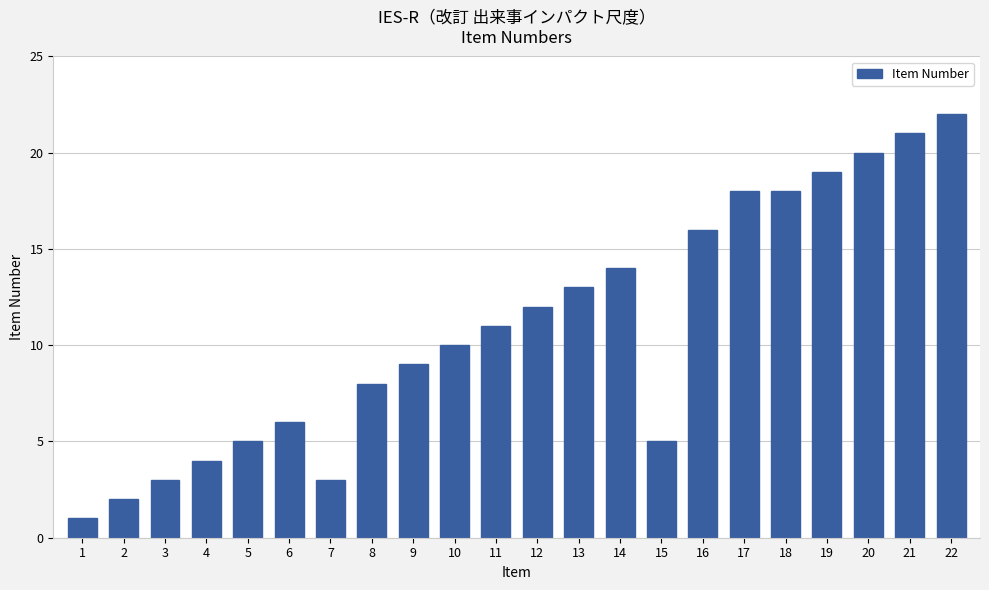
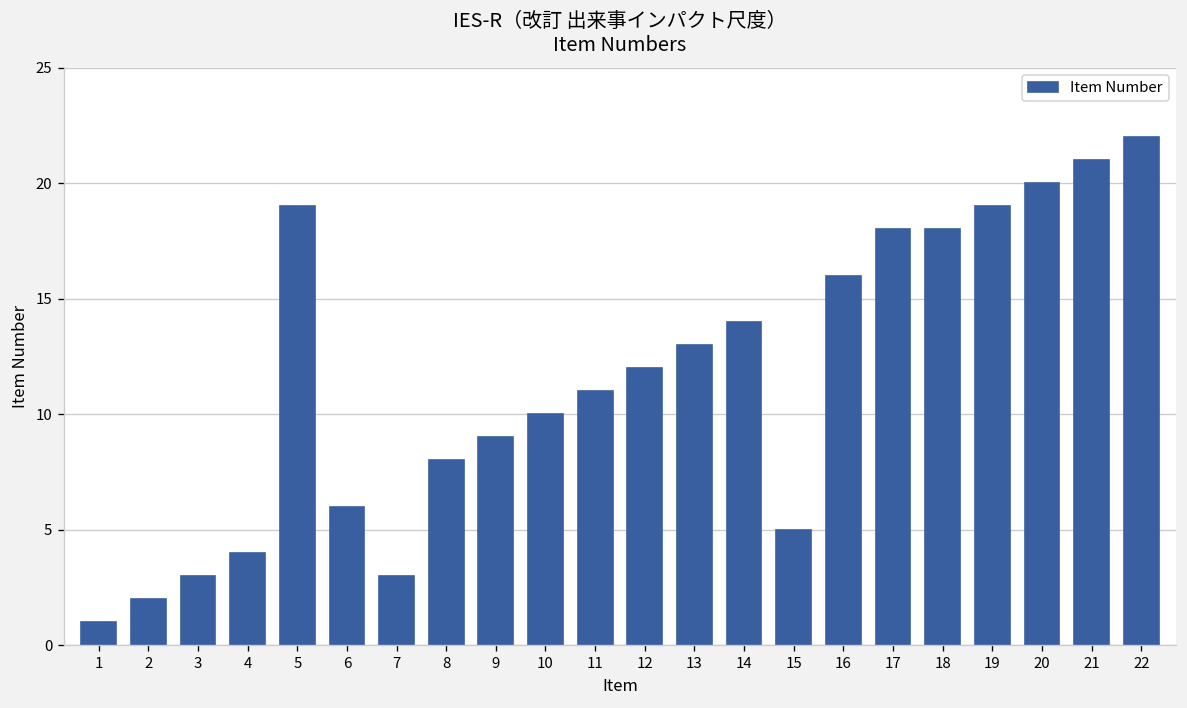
  {
    "1": 1,
    "2": 2,
    "3": 3,
    "4": 4,
-   "5": 5,
+   "5": 19,
    "6": 6,
    "7": 3,
    "8": 8,
    "9": 9,
    "10": 10,
    "11": 11,
    "12": 12,
    "13": 13,
    "14": 14,
    "15": 5,
    "16": 16,
    "17": 18,
    "18": 18,
    "19": 19,
    "20": 20,
    "21": 21,
    "22": 22
  }
